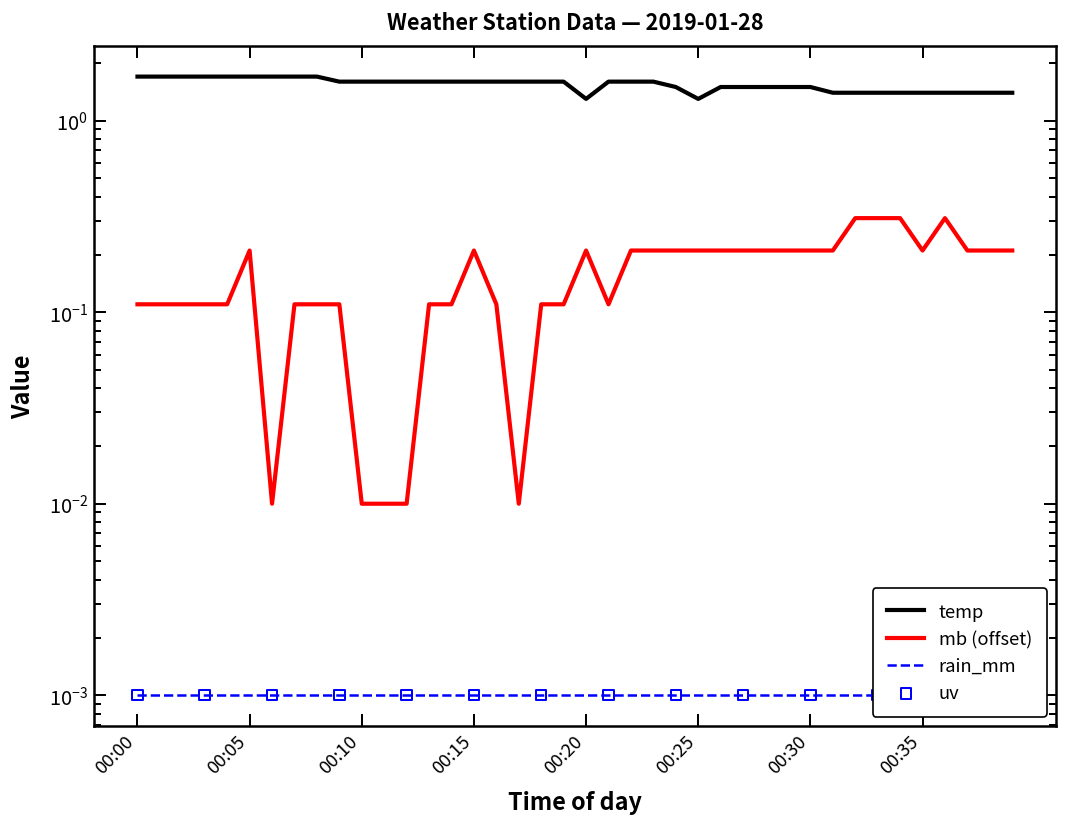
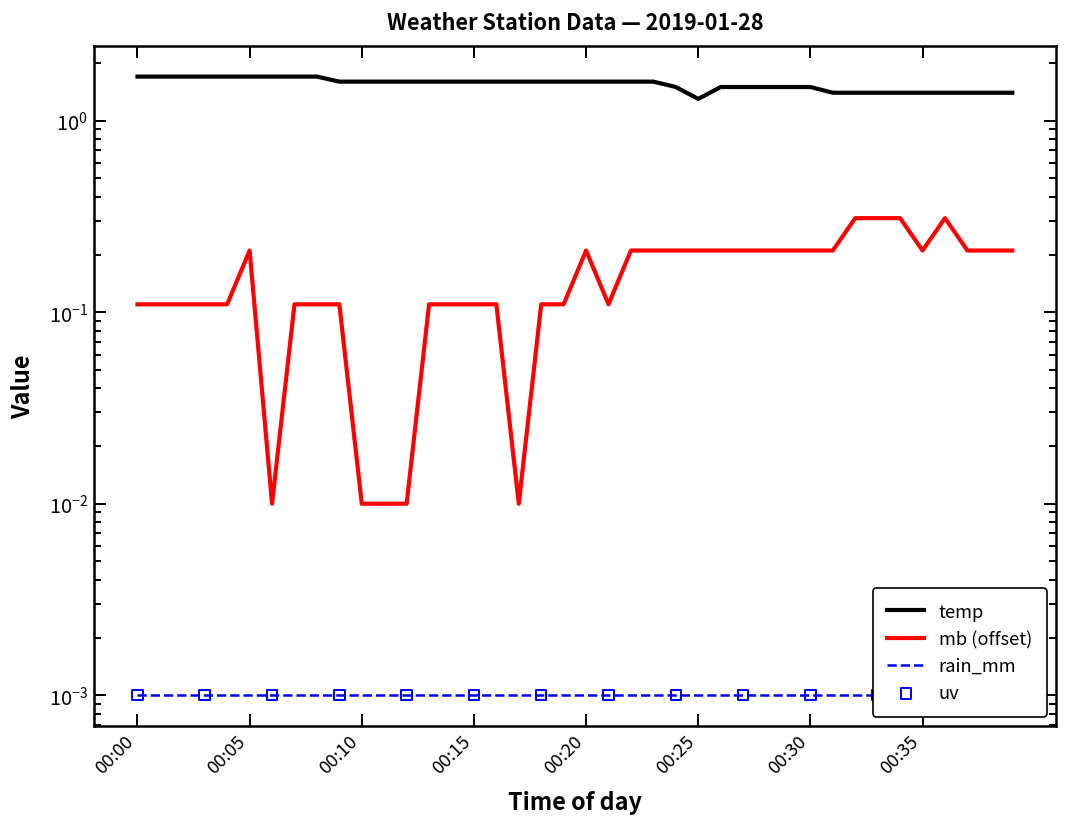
  {
    "temp": {
      "00:00": 1.7,
      "00:05": 1.7,
      "00:10": 1.6,
      "00:15": 1.6,
-     "00:20": 1.3,
+     "00:20": 1.6,
      "00:25": 1.3,
      "00:30": 1.5,
      "00:35": 1.4
    },
    "mb (offset)": {
      "00:00": 0.11,
      "00:05": 0.21,
      "00:10": 0.01,
-     "00:15": 0.21,
+     "00:15": 0.11,
      "00:20": 0.21,
      "00:25": 0.21,
      "00:30": 0.21,
      "00:35": 0.21
    },
    "rain_mm": {
      "00:05": 0.0010,
      "00:10": 0.0010,
      "00:20": 0.0010,
      "00:25": 0.0010
    }
  }
